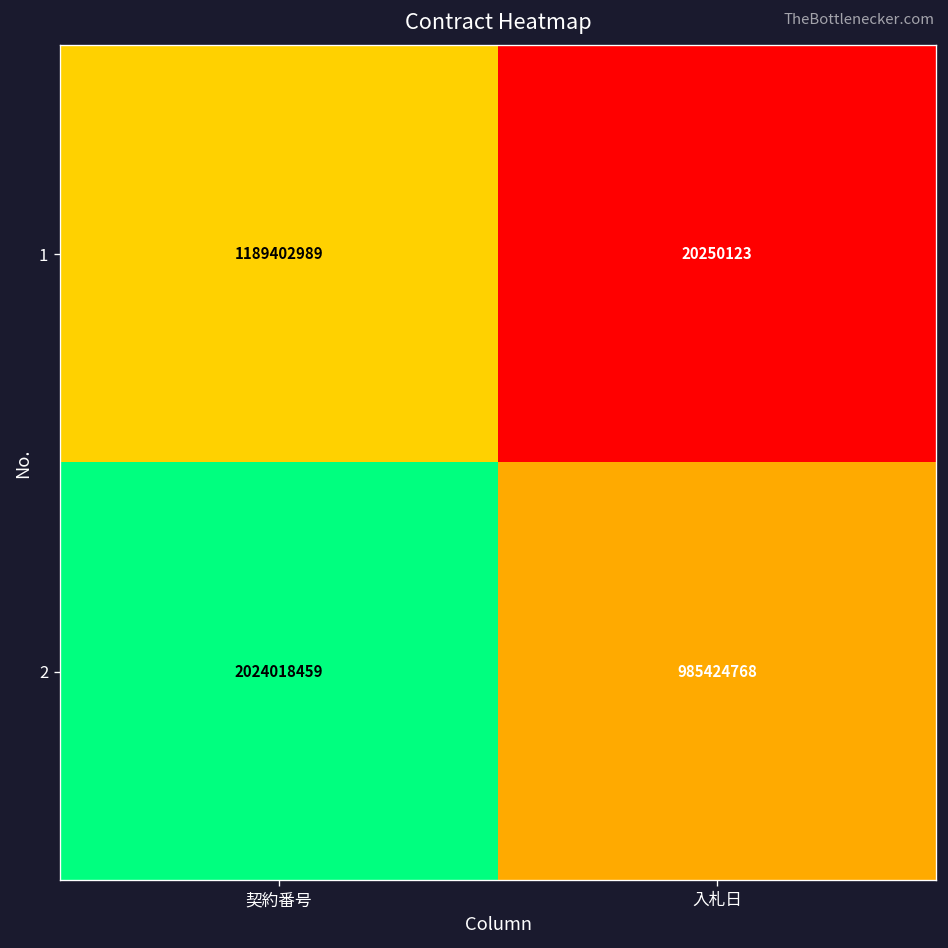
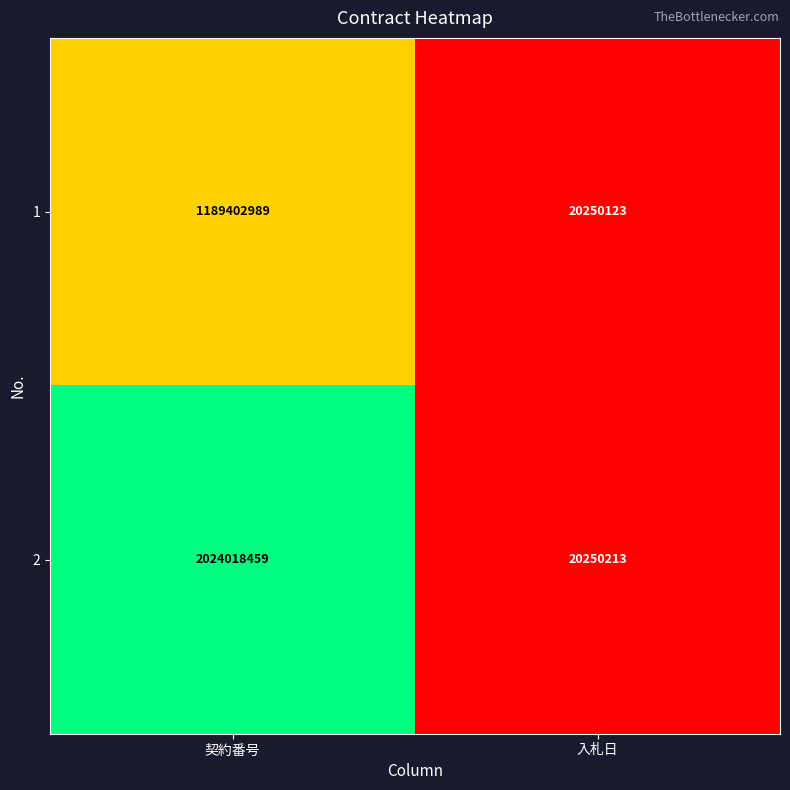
  {
    "1": {
      "契約番号": 1189402989,
      "入札日": 20250123
    },
    "2": {
      "契約番号": 2024018459,
-     "入札日": 985424768
+     "入札日": 20250213
    }
  }
